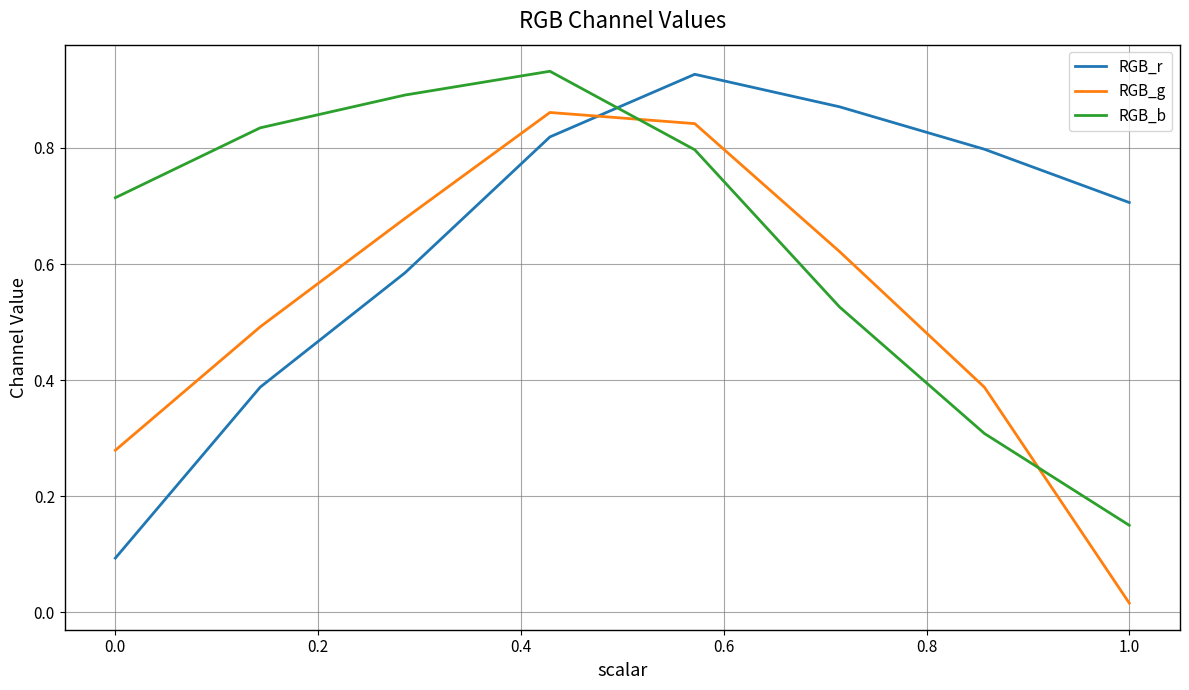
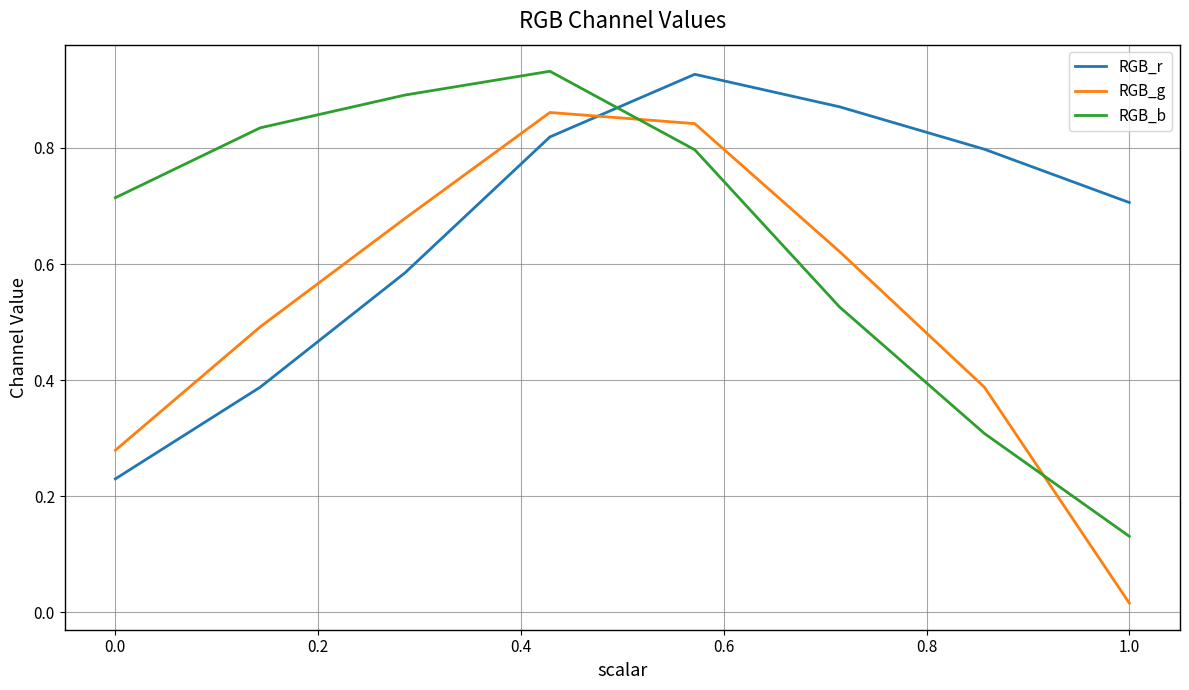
  {
    "RGB_r": {
-     "0.0": 0.09,
+     "0.0": 0.23,
      "1.0": 0.71
    },
    "RGB_g": {
      "0.0": 0.28,
      "1.0": 0.02
    },
    "RGB_b": {
      "0.0": 0.71,
-     "1.0": 0.15
+     "1.0": 0.13
    }
  }
